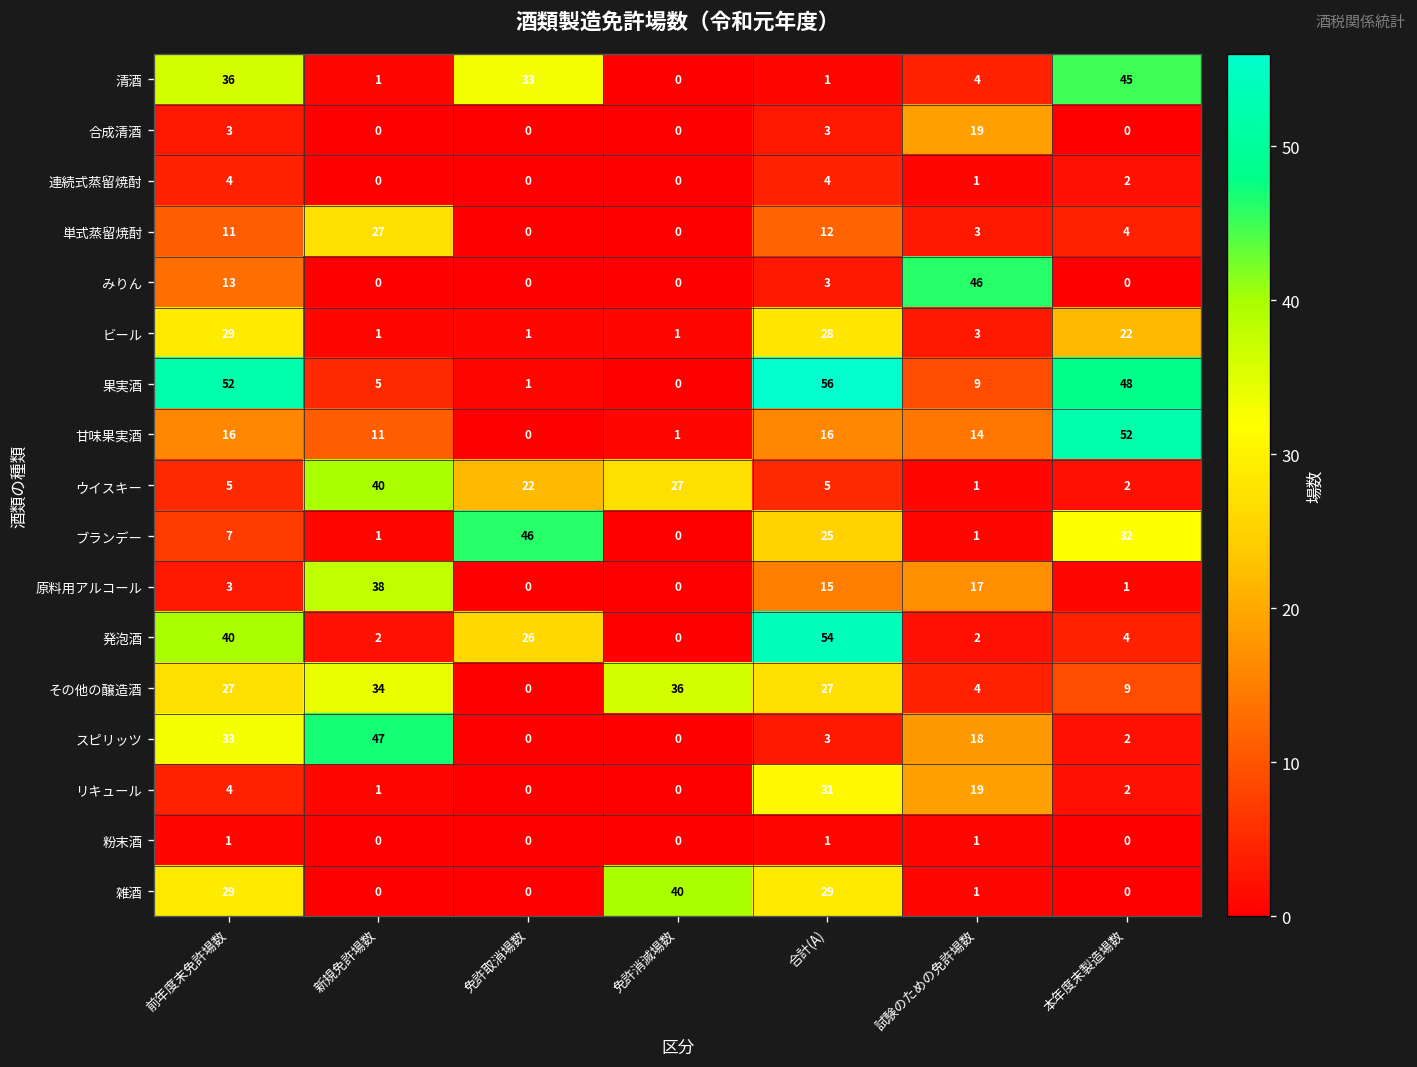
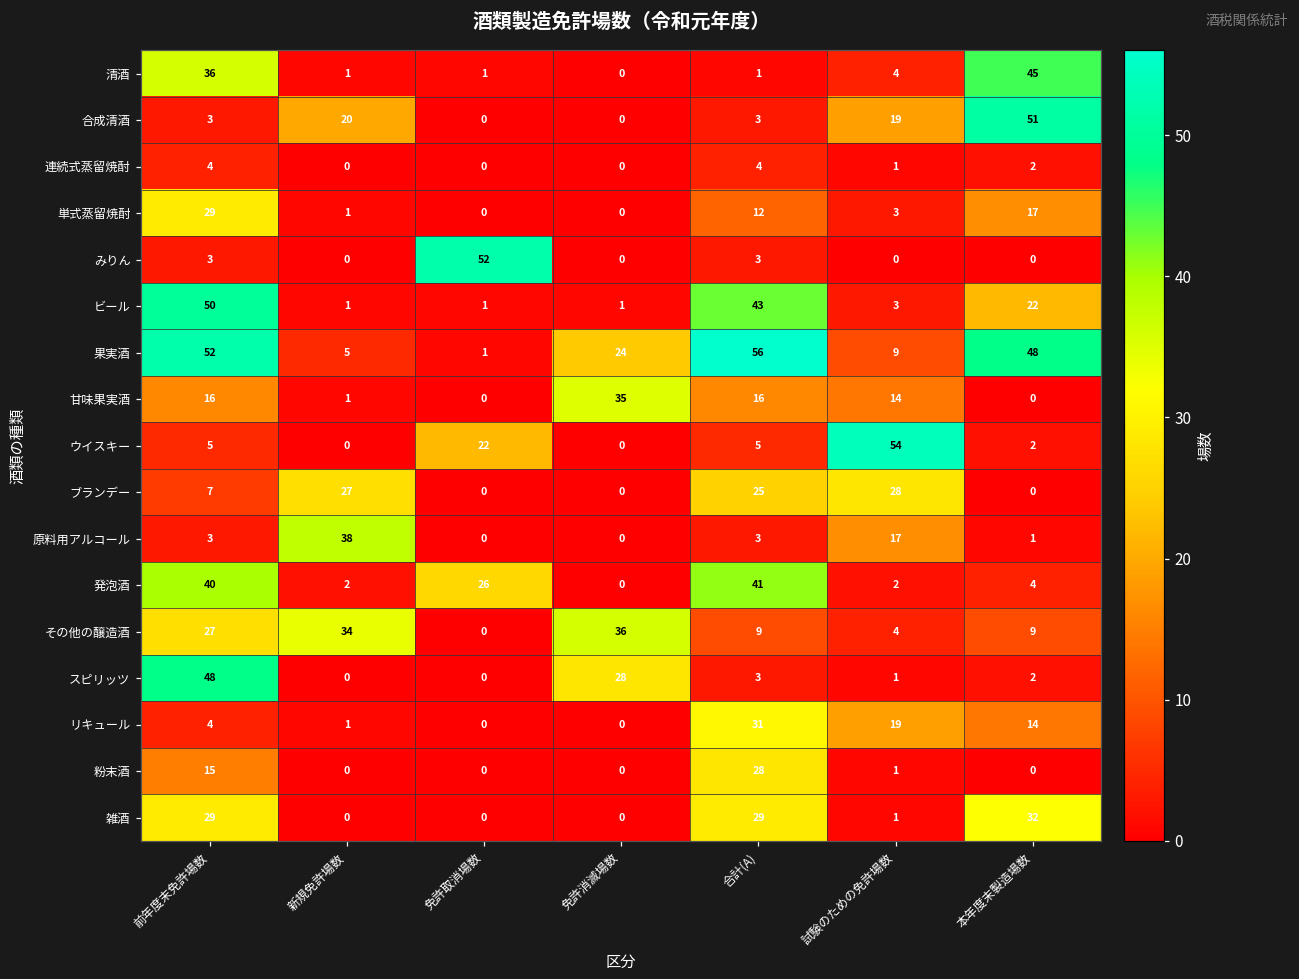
  {
    "清酒": {
      "前年度末免許場数": 36,
      "新規免許場数": 1,
-     "免許取消場数": 33,
+     "免許取消場数": 1,
      "免許消滅場数": 0,
      "合計(A)": 1,
      "試験のための免許場数": 4,
      "本年度末製造場数": 45
    },
    "合成清酒": {
      "前年度末免許場数": 3,
-     "新規免許場数": 0,
+     "新規免許場数": 20,
      "免許取消場数": 0,
      "免許消滅場数": 0,
      "合計(A)": 3,
      "試験のための免許場数": 19,
-     "本年度末製造場数": 0
+     "本年度末製造場数": 51
    },
    "連続式蒸留焼酎": {
      "前年度末免許場数": 4,
      "新規免許場数": 0,
      "免許取消場数": 0,
      "免許消滅場数": 0,
      "合計(A)": 4,
      "試験のための免許場数": 1,
      "本年度末製造場数": 2
    },
    "単式蒸留焼酎": {
-     "前年度末免許場数": 11,
-     "新規免許場数": 27,
+     "前年度末免許場数": 29,
+     "新規免許場数": 1,
      "免許取消場数": 0,
      "免許消滅場数": 0,
      "合計(A)": 12,
      "試験のための免許場数": 3,
-     "本年度末製造場数": 4
+     "本年度末製造場数": 17
    },
    "みりん": {
-     "前年度末免許場数": 13,
+     "前年度末免許場数": 3,
      "新規免許場数": 0,
-     "免許取消場数": 0,
+     "免許取消場数": 52,
      "免許消滅場数": 0,
      "合計(A)": 3,
-     "試験のための免許場数": 46,
+     "試験のための免許場数": 0,
      "本年度末製造場数": 0
    },
    "ビール": {
-     "前年度末免許場数": 29,
+     "前年度末免許場数": 50,
      "新規免許場数": 1,
      "免許取消場数": 1,
      "免許消滅場数": 1,
-     "合計(A)": 28,
+     "合計(A)": 43,
      "試験のための免許場数": 3,
      "本年度末製造場数": 22
    },
    "果実酒": {
      "前年度末免許場数": 52,
      "新規免許場数": 5,
      "免許取消場数": 1,
-     "免許消滅場数": 0,
+     "免許消滅場数": 24,
      "合計(A)": 56,
      "試験のための免許場数": 9,
      "本年度末製造場数": 48
    },
    "甘味果実酒": {
      "前年度末免許場数": 16,
-     "新規免許場数": 11,
+     "新規免許場数": 1,
      "免許取消場数": 0,
-     "免許消滅場数": 1,
+     "免許消滅場数": 35,
      "合計(A)": 16,
      "試験のための免許場数": 14,
-     "本年度末製造場数": 52
+     "本年度末製造場数": 0
    },
    "ウイスキー": {
      "前年度末免許場数": 5,
-     "新規免許場数": 40,
+     "新規免許場数": 0,
      "免許取消場数": 22,
-     "免許消滅場数": 27,
+     "免許消滅場数": 0,
      "合計(A)": 5,
-     "試験のための免許場数": 1,
+     "試験のための免許場数": 54,
      "本年度末製造場数": 2
    },
    "ブランデー": {
      "前年度末免許場数": 7,
-     "新規免許場数": 1,
-     "免許取消場数": 46,
+     "新規免許場数": 27,
+     "免許取消場数": 0,
      "免許消滅場数": 0,
      "合計(A)": 25,
-     "試験のための免許場数": 1,
-     "本年度末製造場数": 32
+     "試験のための免許場数": 28,
+     "本年度末製造場数": 0
    },
    "原料用アルコール": {
      "前年度末免許場数": 3,
      "新規免許場数": 38,
      "免許取消場数": 0,
      "免許消滅場数": 0,
-     "合計(A)": 15,
+     "合計(A)": 3,
      "試験のための免許場数": 17,
      "本年度末製造場数": 1
    },
    "発泡酒": {
      "前年度末免許場数": 40,
      "新規免許場数": 2,
      "免許取消場数": 26,
      "免許消滅場数": 0,
-     "合計(A)": 54,
+     "合計(A)": 41,
      "試験のための免許場数": 2,
      "本年度末製造場数": 4
    },
    "その他の醸造酒": {
      "前年度末免許場数": 27,
      "新規免許場数": 34,
      "免許取消場数": 0,
      "免許消滅場数": 36,
-     "合計(A)": 27,
+     "合計(A)": 9,
      "試験のための免許場数": 4,
      "本年度末製造場数": 9
    },
    "スピリッツ": {
-     "前年度末免許場数": 33,
-     "新規免許場数": 47,
+     "前年度末免許場数": 48,
+     "新規免許場数": 0,
      "免許取消場数": 0,
-     "免許消滅場数": 0,
+     "免許消滅場数": 28,
      "合計(A)": 3,
-     "試験のための免許場数": 18,
+     "試験のための免許場数": 1,
      "本年度末製造場数": 2
    },
    "リキュール": {
      "前年度末免許場数": 4,
      "新規免許場数": 1,
      "免許取消場数": 0,
      "免許消滅場数": 0,
      "合計(A)": 31,
      "試験のための免許場数": 19,
-     "本年度末製造場数": 2
+     "本年度末製造場数": 14
    },
    "粉末酒": {
-     "前年度末免許場数": 1,
+     "前年度末免許場数": 15,
      "新規免許場数": 0,
      "免許取消場数": 0,
      "免許消滅場数": 0,
-     "合計(A)": 1,
+     "合計(A)": 28,
      "試験のための免許場数": 1,
      "本年度末製造場数": 0
    },
    "雑酒": {
      "前年度末免許場数": 29,
      "新規免許場数": 0,
      "免許取消場数": 0,
-     "免許消滅場数": 40,
+     "免許消滅場数": 0,
      "合計(A)": 29,
      "試験のための免許場数": 1,
-     "本年度末製造場数": 0
+     "本年度末製造場数": 32
    }
  }
